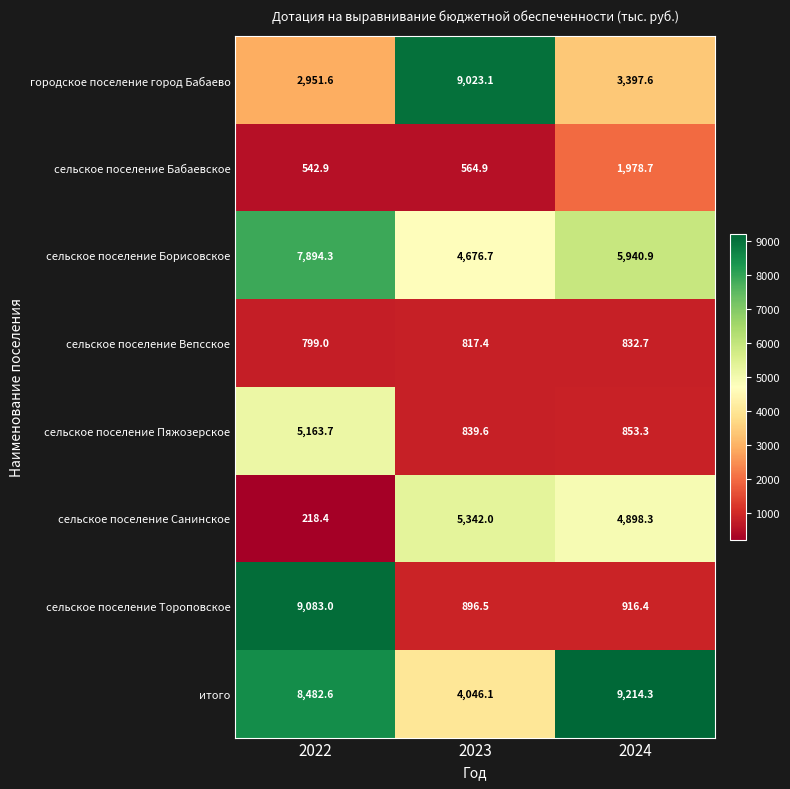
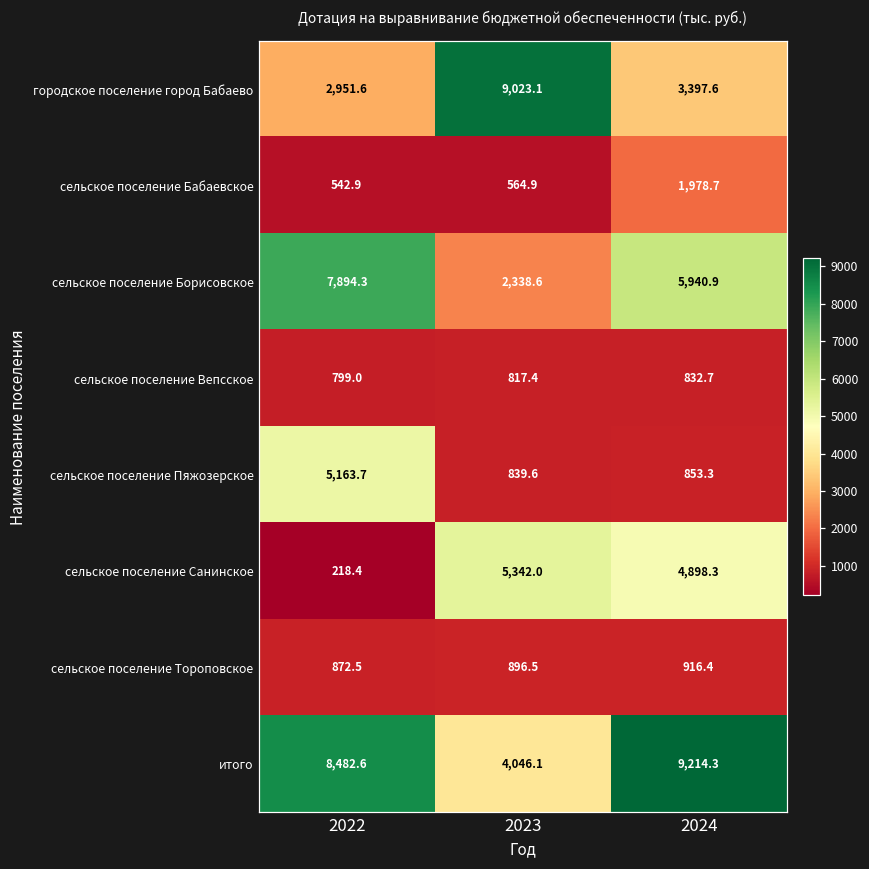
  {
    "городское поселение город Бабаево": {
      "2022": "2,951.6",
      "2023": "9,023.1",
      "2024": "3,397.6"
    },
    "сельское поселение Бабаевское": {
      "2022": "542.9",
      "2023": "564.9",
      "2024": "1,978.7"
    },
    "сельское поселение Борисовское": {
      "2022": "7,894.3",
-     "2023": "4,676.7",
+     "2023": "2,338.6",
      "2024": "5,940.9"
    },
    "сельское поселение Вепсское": {
      "2022": "799.0",
      "2023": "817.4",
      "2024": "832.7"
    },
    "сельское поселение Пяжозерское": {
      "2022": "5,163.7",
      "2023": "839.6",
      "2024": "853.3"
    },
    "сельское поселение Санинское": {
      "2022": "218.4",
      "2023": "5,342.0",
      "2024": "4,898.3"
    },
    "сельское поселение Тороповское": {
-     "2022": "9,083.0",
+     "2022": "872.5",
      "2023": "896.5",
      "2024": "916.4"
    },
    "итого": {
      "2022": "8,482.6",
      "2023": "4,046.1",
      "2024": "9,214.3"
    }
  }
